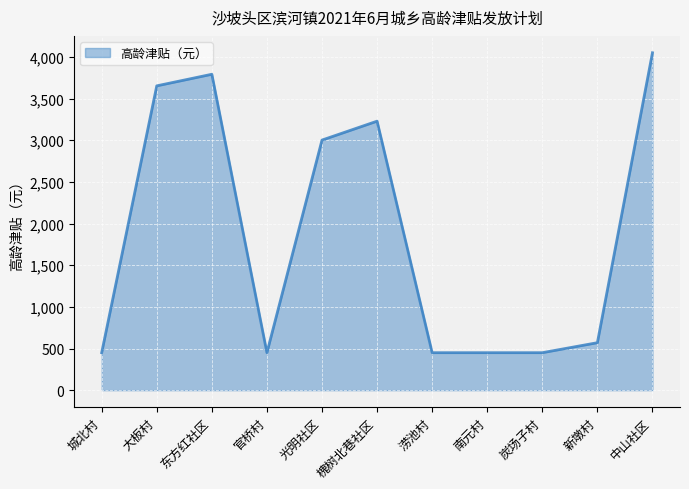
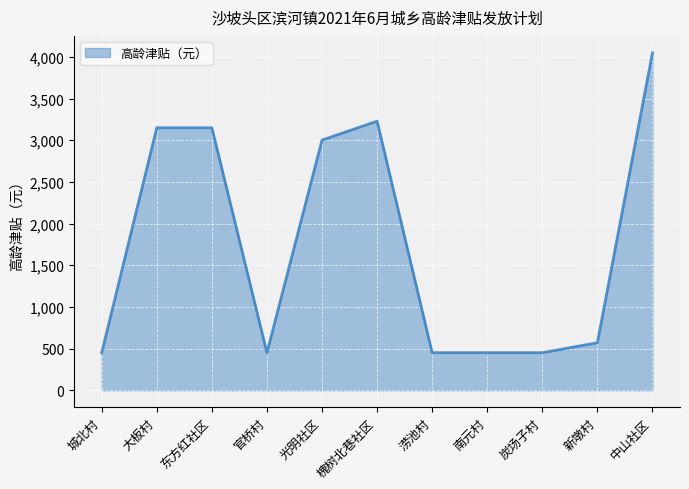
  {
    "城北村": "500",
-   "大板村": "3,700",
-   "东方红社区": "3,800",
+   "大板村": "3,200",
+   "东方红社区": "3,200",
    "官桥村": "500",
    "光明社区": "3,000",
    "槐树北巷社区": "3,200",
    "涝池村": "500",
    "南元村": "500",
    "炭场子村": "500",
    "新墩村": "600",
    "中山社区": "4,100"
  }
